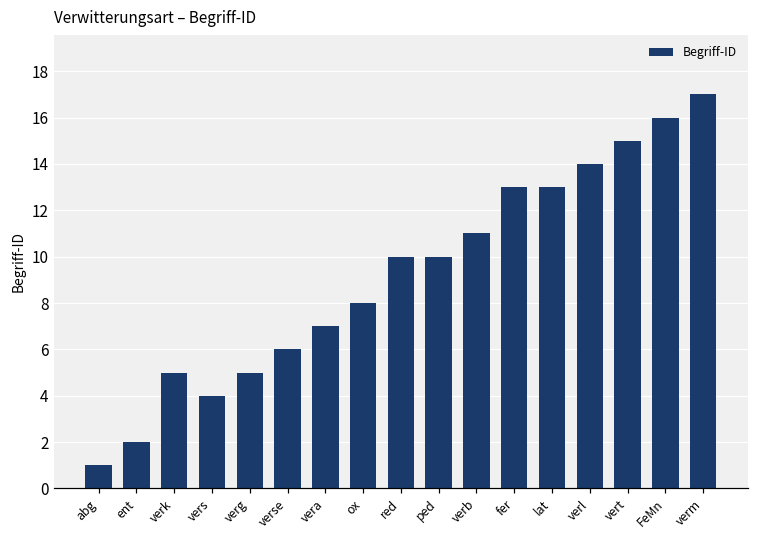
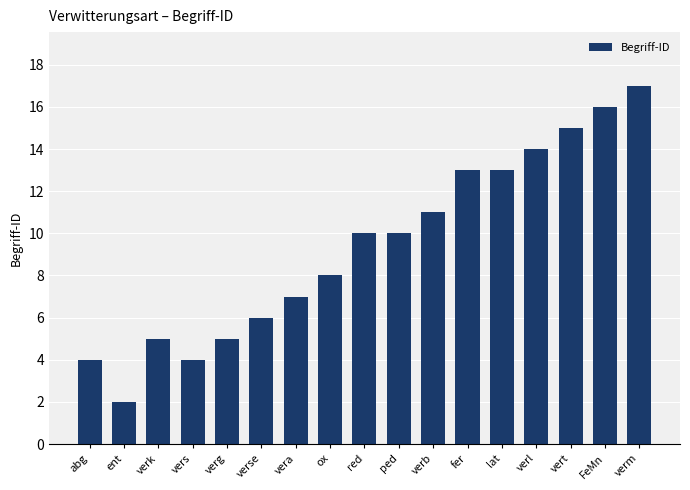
  {
-   "abg": 1,
+   "abg": 4,
    "ent": 2,
    "verk": 5,
    "vers": 4,
    "verg": 5,
    "verse": 6,
    "vera": 7,
    "ox": 8,
    "red": 10,
    "ped": 10,
    "verb": 11,
    "fer": 13,
    "lat": 13,
    "verl": 14,
    "vert": 15,
    "FeMn": 16,
    "verm": 17
  }
